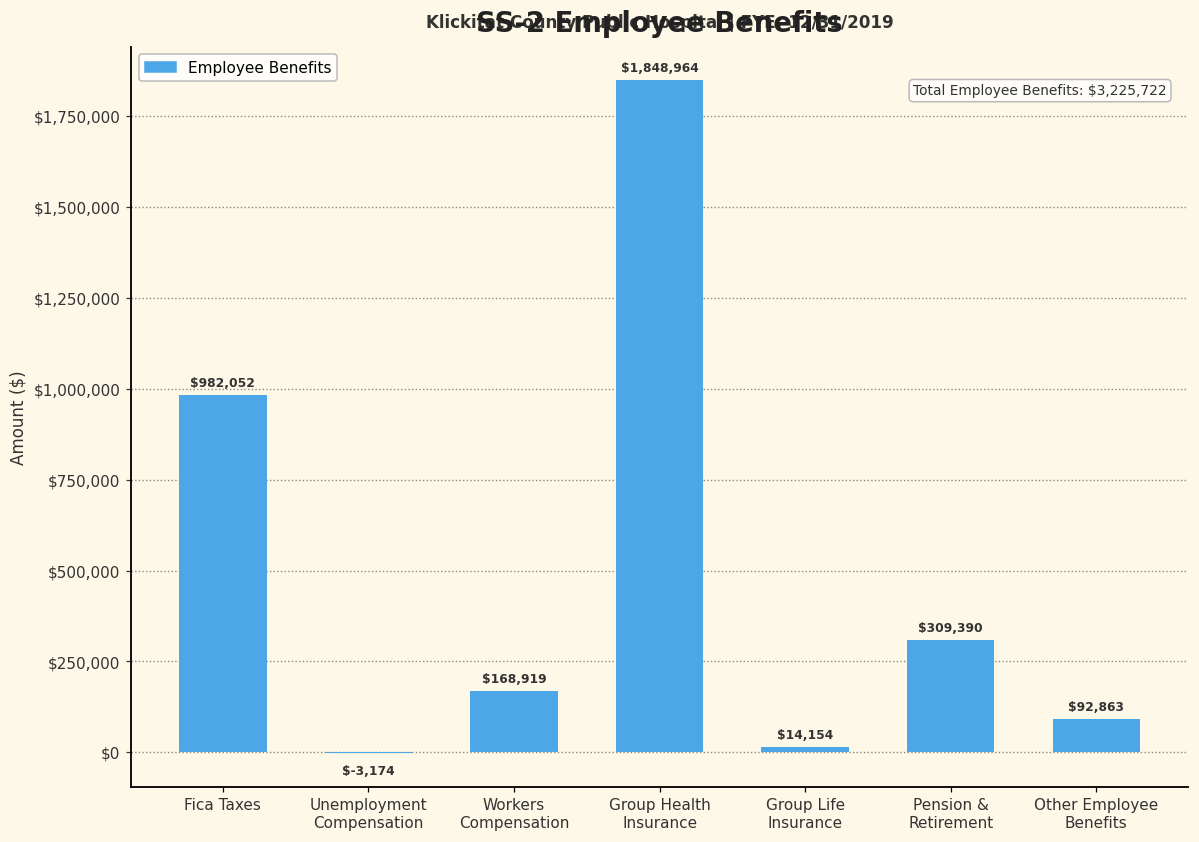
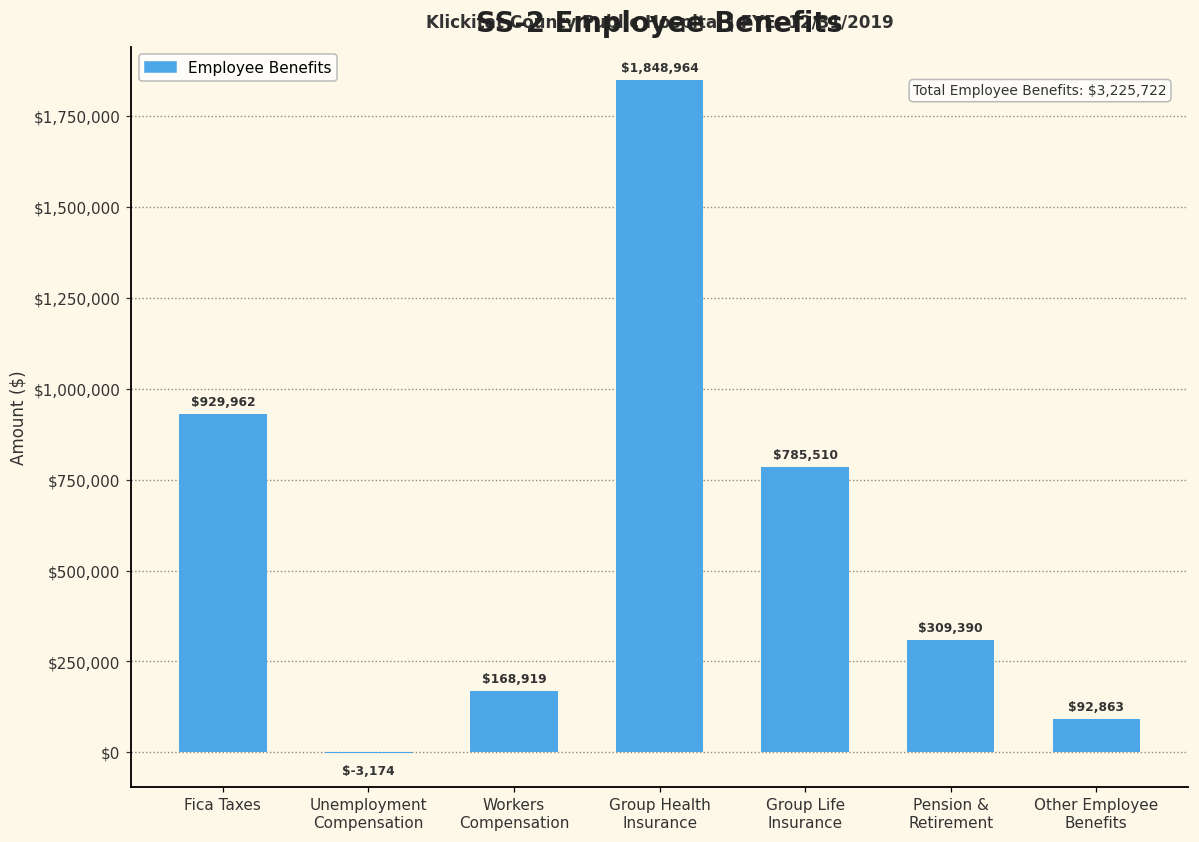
  {
-   "Fica Taxes": "$982,052",
+   "Fica Taxes": "$929,962",
    "Unemployment Compensation": "$-3,174",
    "Workers Compensation": "$168,919",
    "Group Health Insurance": "$1,848,964",
-   "Group Life Insurance": "$14,154",
+   "Group Life Insurance": "$785,510",
    "Pension & Retirement": "$309,390",
    "Other Employee Benefits": "$92,863"
  }
